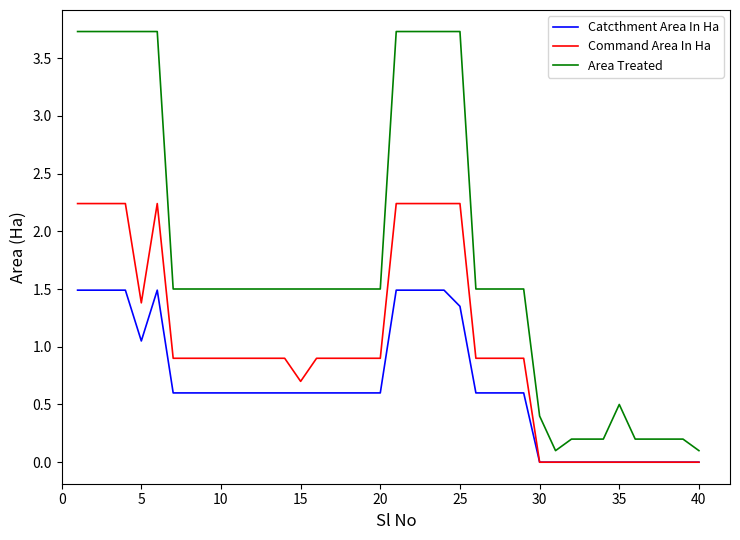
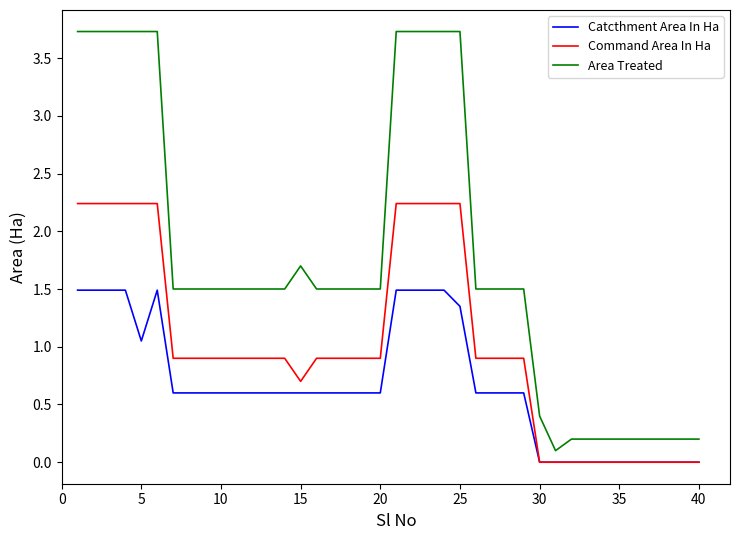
  {
    "Catcthment Area In Ha": {
      "5": 1.05,
      "10": 0.60,
      "15": 0.60,
      "20": 0.60,
      "25": 1.35
    },
    "Command Area In Ha": {
-     "5": 1.38,
+     "5": 2.24,
      "10": 0.90,
      "15": 0.70,
      "20": 0.90,
      "25": 2.24
    },
    "Area Treated": {
      "5": 3.73,
      "10": 1.5,
-     "15": 1.5,
+     "15": 1.7,
      "20": 1.5,
      "25": 3.73,
      "30": 0.4,
-     "35": 0.5,
-     "40": 0.1
+     "35": 0.2,
+     "40": 0.2
    }
  }
